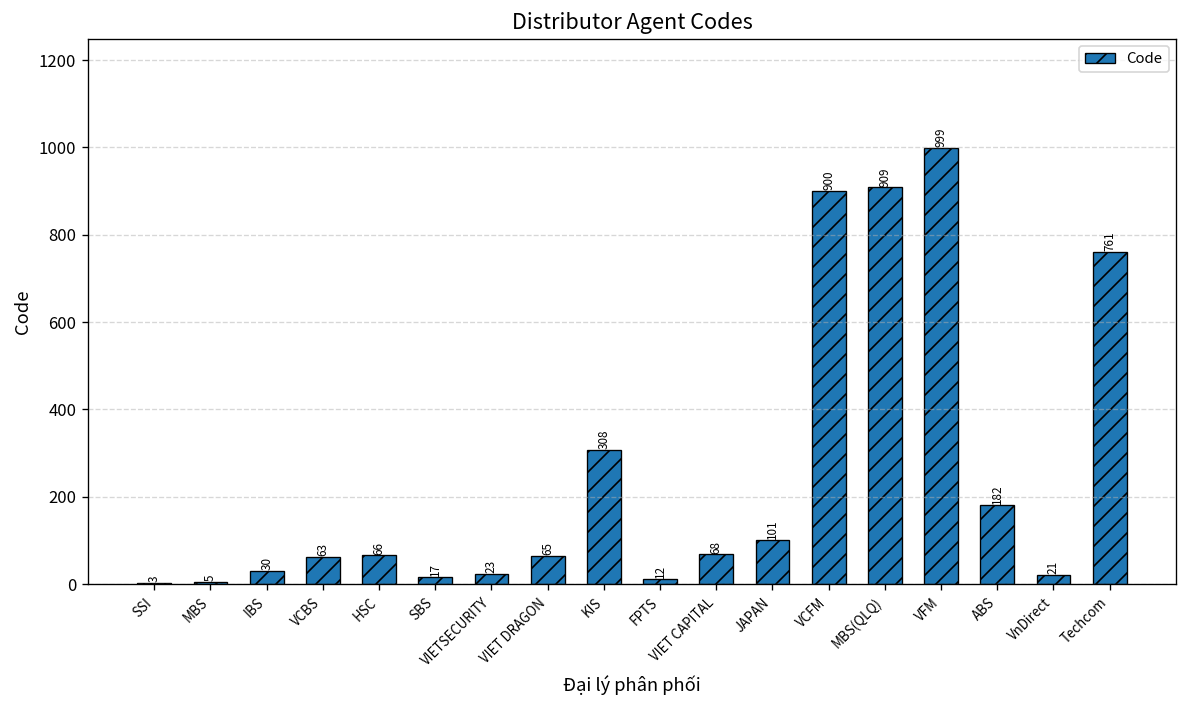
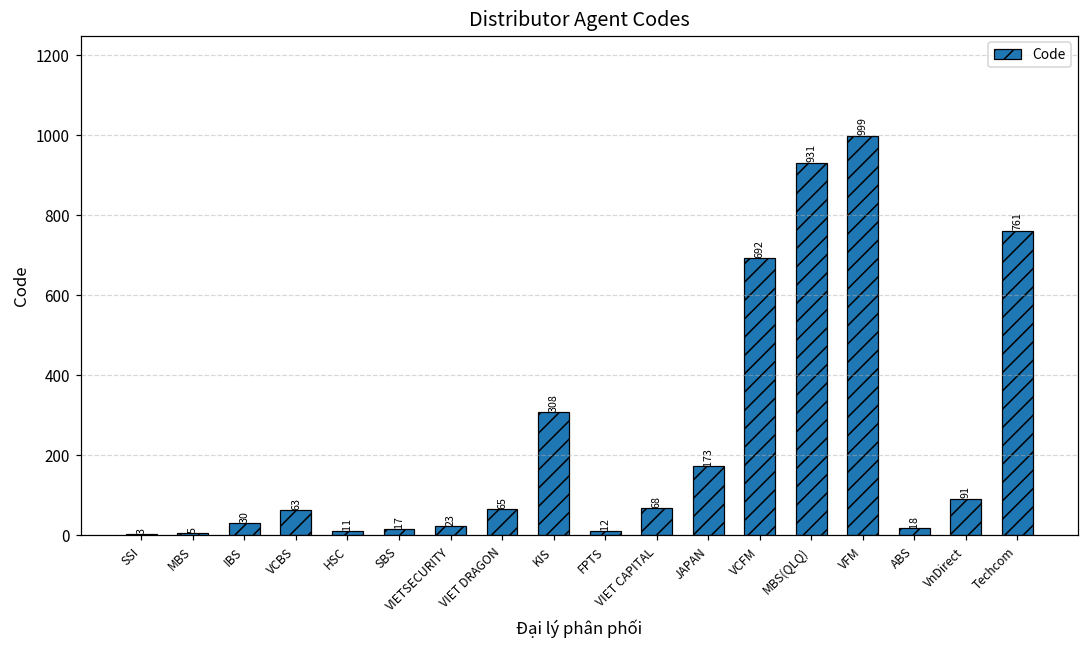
  {
    "SSI": 3,
    "MBS": 5,
    "IBS": 30,
    "VCBS": 63,
-   "HSC": 66,
+   "HSC": 11,
    "SBS": 17,
    "VIETSECURITY": 23,
    "VIET DRAGON": 65,
    "KIS": 308,
    "FPTS": 12,
    "VIET CAPITAL": 68,
-   "JAPAN": 101,
-   "VCFM": 900,
-   "MBS(QLQ)": 909,
+   "JAPAN": 173,
+   "VCFM": 692,
+   "MBS(QLQ)": 931,
    "VFM": 999,
-   "ABS": 182,
-   "VnDirect": 21,
+   "ABS": 18,
+   "VnDirect": 91,
    "Techcom": 761
  }
